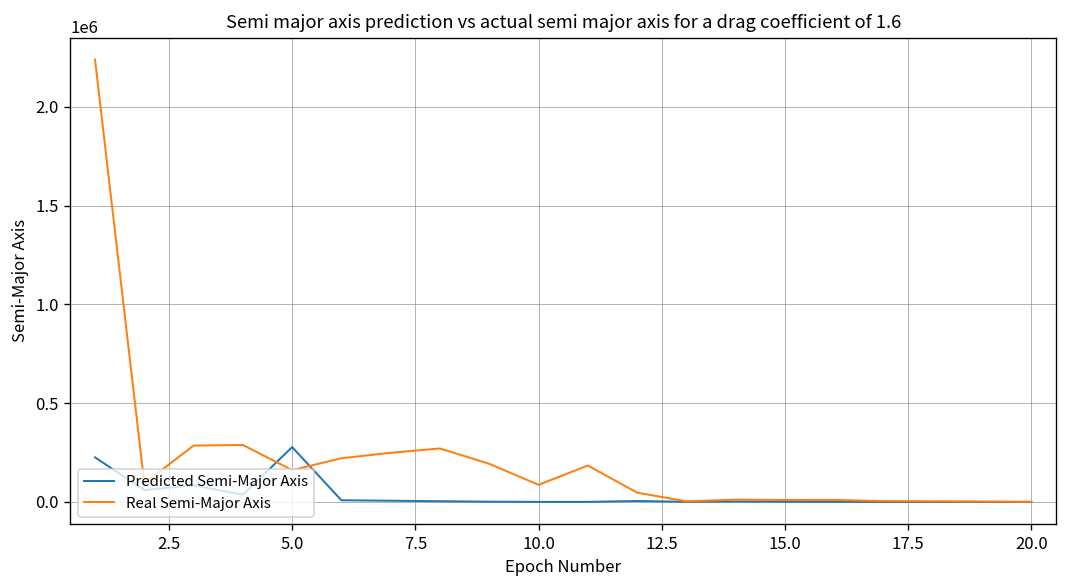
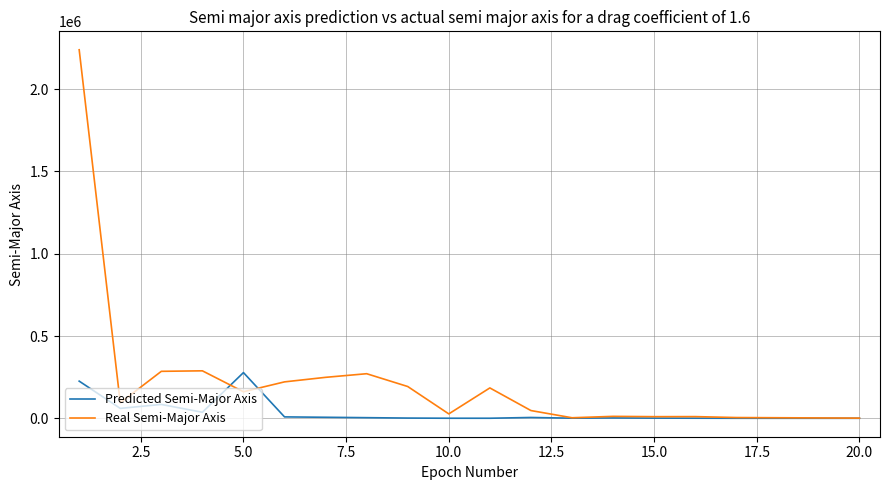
  {
    "Predicted Semi-Major Axis": {
      "5.0": 280000,
      "10.0": 0
    },
    "Real Semi-Major Axis": {
-     "10.0": 90000
+     "10.0": 30000
    }
  }
